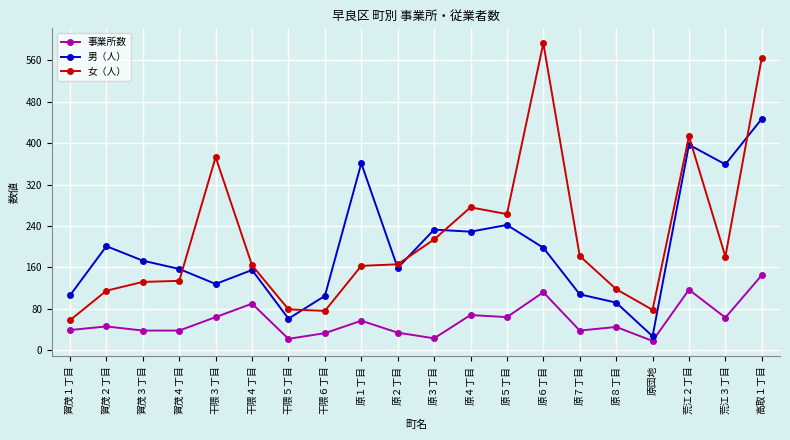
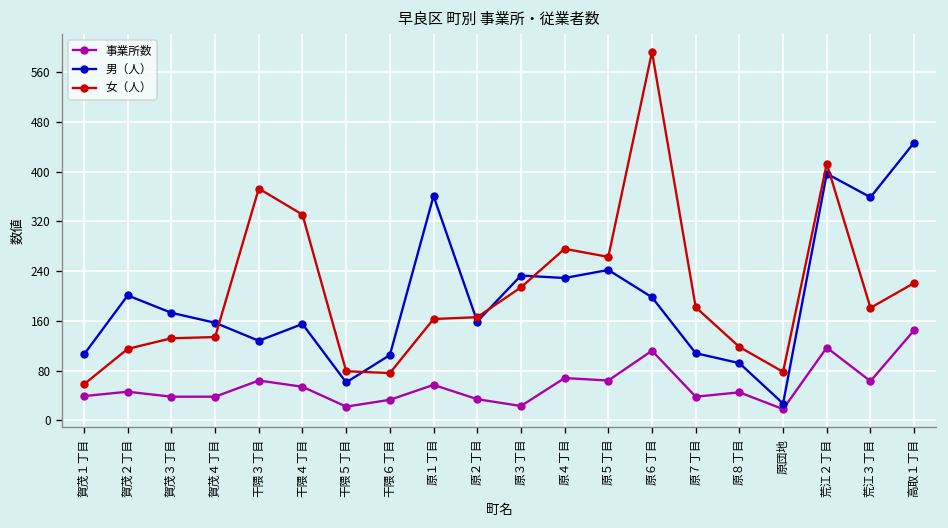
  {
    "事業所数": {
      "賀茂１丁目": 40,
      "賀茂２丁目": 50,
      "賀茂３丁目": 40,
      "賀茂４丁目": 40,
      "干隈３丁目": 60,
-     "干隈４丁目": 90,
+     "干隈４丁目": 50,
      "干隈５丁目": 20,
      "干隈６丁目": 30,
      "原１丁目": 60,
      "原２丁目": 30,
      "原３丁目": 20,
      "原４丁目": 70,
      "原５丁目": 60,
      "原６丁目": 110,
      "原７丁目": 40,
      "原８丁目": 50,
      "原団地": 20,
      "荒江２丁目": 120,
      "荒江３丁目": 60,
      "高取１丁目": 150
    },
    "男（人）": {
      "賀茂１丁目": 110,
      "賀茂２丁目": 200,
      "賀茂３丁目": 170,
      "賀茂４丁目": 160,
      "干隈３丁目": 130,
      "干隈４丁目": 160,
      "干隈５丁目": 60,
      "干隈６丁目": 110,
      "原１丁目": 360,
      "原２丁目": 160,
      "原３丁目": 230,
      "原４丁目": 230,
      "原５丁目": 240,
      "原６丁目": 200,
      "原７丁目": 110,
      "原８丁目": 90,
      "原団地": 30,
      "荒江２丁目": 400,
      "荒江３丁目": 360,
      "高取１丁目": 450
    },
    "女（人）": {
      "賀茂１丁目": 60,
      "賀茂２丁目": 120,
      "賀茂３丁目": 130,
      "賀茂４丁目": 130,
      "干隈３丁目": 370,
-     "干隈４丁目": 160,
+     "干隈４丁目": 330,
      "干隈５丁目": 80,
      "干隈６丁目": 80,
      "原１丁目": 160,
      "原２丁目": 170,
      "原３丁目": 210,
      "原４丁目": 280,
      "原５丁目": 260,
      "原６丁目": 590,
      "原７丁目": 180,
      "原８丁目": 120,
      "原団地": 80,
      "荒江２丁目": 410,
      "荒江３丁目": 180,
-     "高取１丁目": 570
+     "高取１丁目": 220
    }
  }
